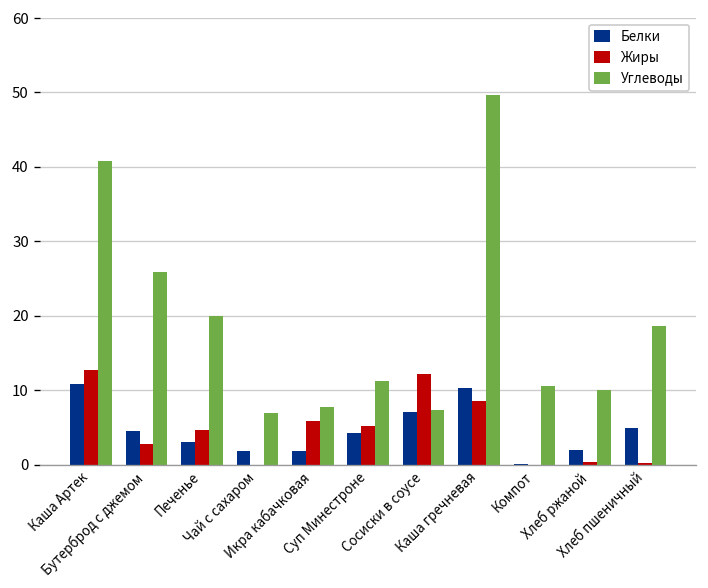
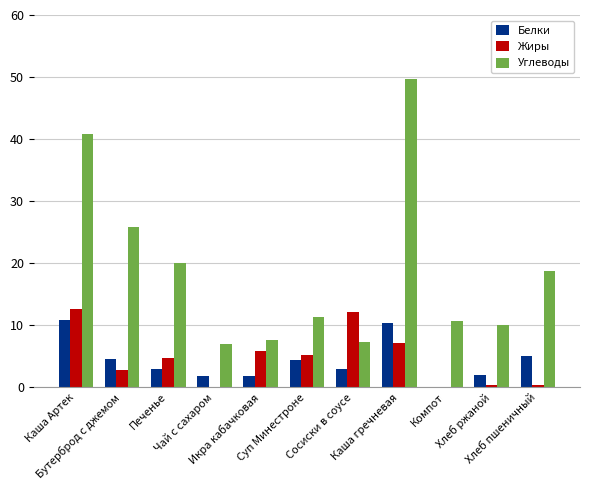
  {
    "Белки": {
      "Каша Артек": 11,
      "Бутерброд с джемом": 5,
      "Печенье": 3,
      "Чай с сахаром": 2,
      "Икра кабачковая": 2,
      "Суп Минестроне": 4,
-     "Сосиски в соусе": 7,
+     "Сосиски в соусе": 3,
      "Каша гречневая": 10,
      "Хлеб ржаной": 2,
      "Хлеб пшеничный": 5
    },
    "Жиры": {
      "Каша Артек": 13,
      "Бутерброд с джемом": 3,
      "Печенье": 5,
      "Чай с сахаром": 0,
      "Икра кабачковая": 6,
      "Суп Минестроне": 5,
      "Сосиски в соусе": 12,
-     "Каша гречневая": 9,
+     "Каша гречневая": 7,
      "Компот": 0
    },
    "Углеводы": {
      "Каша Артек": 41,
      "Бутерброд с джемом": 26,
      "Печенье": 20,
      "Чай с сахаром": 7,
      "Икра кабачковая": 8,
      "Суп Минестроне": 11,
      "Сосиски в соусе": 7,
      "Каша гречневая": 50,
      "Компот": 11,
      "Хлеб ржаной": 10,
      "Хлеб пшеничный": 19
    }
  }
